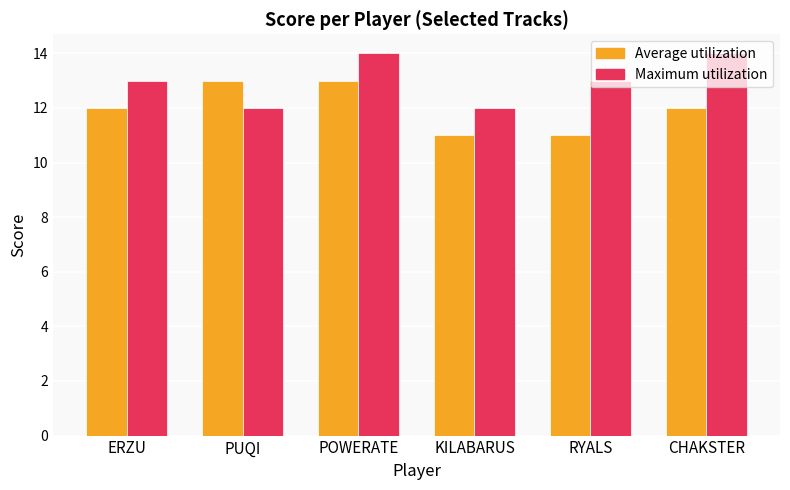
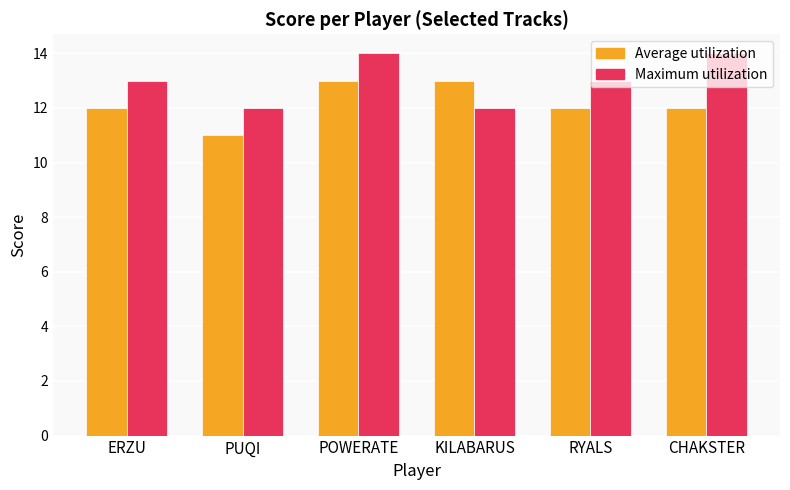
  {
    "Average utilization": {
      "ERZU": 12,
-     "PUQI": 13,
+     "PUQI": 11,
      "POWERATE": 13,
-     "KILABARUS": 11,
-     "RYALS": 11,
+     "KILABARUS": 13,
+     "RYALS": 12,
      "CHAKSTER": 12
    },
    "Maximum utilization": {
      "ERZU": 13,
      "PUQI": 12,
      "POWERATE": 14,
      "KILABARUS": 12
    }
  }
